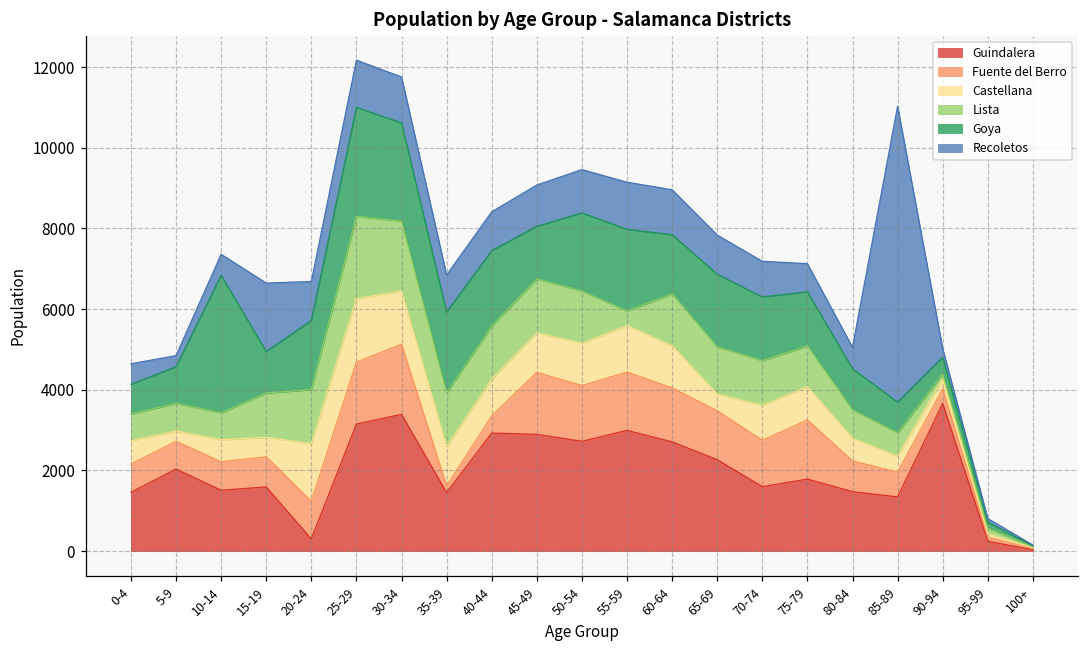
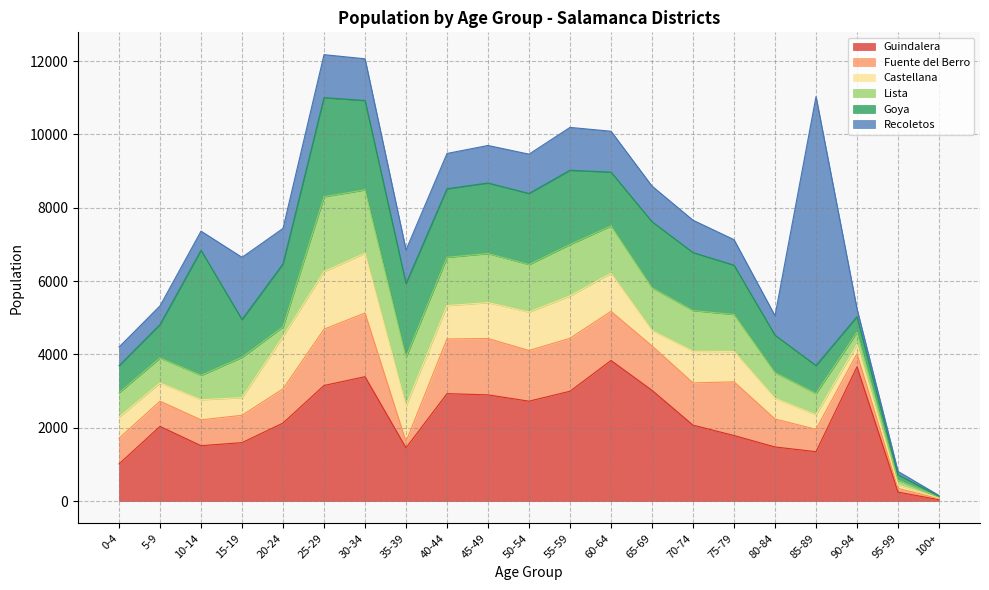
  {
    "Guindalera": {
-     "0-4": 1500,
+     "0-4": 1000,
      "5-9": 2000,
      "10-14": 1500,
      "15-19": 1600,
-     "20-24": 300,
+     "20-24": 2100,
      "25-29": 3200,
      "30-34": 3400,
      "35-39": 1500,
      "40-44": 2900,
      "45-49": 2900,
      "50-54": 2700,
      "55-59": 3000,
-     "60-64": 2700,
-     "65-69": 2300,
-     "70-74": 1600,
+     "60-64": 3800,
+     "65-69": 3000,
+     "70-74": 2100,
      "75-79": 1800,
      "80-84": 1500,
      "85-89": 1300,
      "90-94": 3700,
      "95-99": 200
    },
    "Fuente del Berro": {
      "0-4": 700,
      "5-9": 700,
      "10-14": 700,
      "15-19": 700,
      "20-24": 900,
      "25-29": 1500,
      "30-34": 1700,
      "35-39": 200,
-     "40-44": 400,
+     "40-44": 1500,
      "45-49": 1500,
      "50-54": 1400,
      "55-59": 1400,
      "60-64": 1300,
      "65-69": 1200,
      "70-74": 1200,
      "75-79": 1500,
      "80-84": 800,
      "85-89": 600,
      "90-94": 400,
      "95-99": 100
    },
    "Castellana": {
      "0-4": 600,
-     "5-9": 300,
+     "5-9": 500,
      "10-14": 500,
      "15-19": 500,
      "20-24": 1400,
      "25-29": 1600,
-     "30-34": 1300,
+     "30-34": 1600,
      "35-39": 1000,
      "40-44": 900,
      "45-49": 1000,
      "50-54": 1000,
      "55-59": 1200,
      "60-64": 1000,
      "65-69": 400,
      "70-74": 900,
      "75-79": 800,
      "80-84": 600,
      "85-89": 400,
      "90-94": 300,
      "95-99": 100
    },
    "Lista": {
      "0-4": 700,
      "5-9": 700,
      "10-14": 700,
      "15-19": 1100,
-     "20-24": 1300,
+     "20-24": 300,
      "25-29": 2000,
      "30-34": 1700,
      "35-39": 1300,
      "40-44": 1300,
      "45-49": 1300,
      "50-54": 1300,
-     "55-59": 400,
+     "55-59": 1400,
      "60-64": 1300,
      "65-69": 1200,
      "70-74": 1100,
      "75-79": 1000,
      "80-84": 700,
      "85-89": 600,
-     "90-94": 100,
+     "90-94": 300,
      "95-99": 100
    },
    "Goya": {
      "0-4": 700,
      "5-9": 900,
      "10-14": 3400,
      "15-19": 1000,
      "20-24": 1700,
      "25-29": 2700,
      "30-34": 2400,
      "35-39": 2000,
      "40-44": 1900,
-     "45-49": 1300,
+     "45-49": 1900,
      "50-54": 1900,
      "55-59": 2000,
      "60-64": 1500,
      "65-69": 1800,
      "70-74": 1600,
      "75-79": 1300,
      "80-84": 1000,
      "85-89": 800,
      "90-94": 400,
      "95-99": 100
    },
    "Recoletos": {
      "0-4": 500,
-     "5-9": 300,
+     "5-9": 500,
      "10-14": 500,
      "15-19": 1700,
      "20-24": 1000,
      "25-29": 1200,
      "30-34": 1100,
      "35-39": 900,
      "40-44": 1000,
      "45-49": 1000,
      "50-54": 1100,
      "55-59": 1200,
      "60-64": 1100,
      "65-69": 1000,
      "70-74": 900,
      "75-79": 700,
      "80-84": 500,
      "85-89": 7300,
      "90-94": 200,
      "95-99": 100
    }
  }
